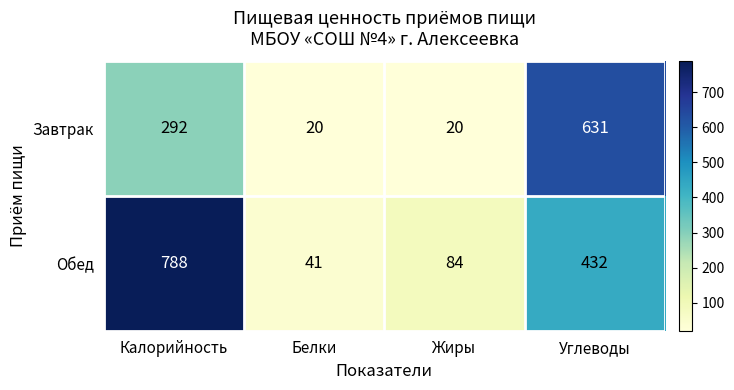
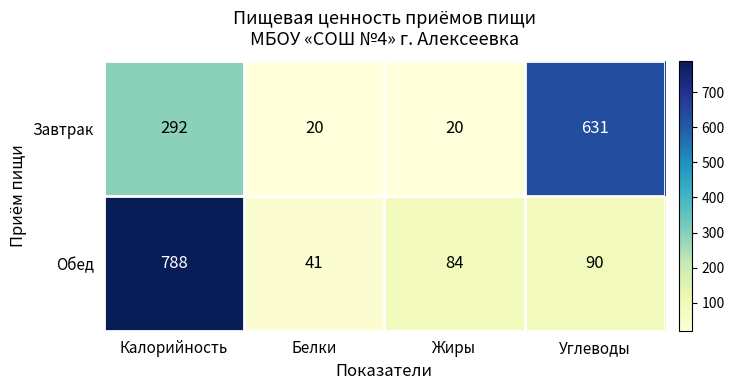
  {
    "Завтрак": {
      "Калорийность": 292,
      "Белки": 20,
      "Жиры": 20,
      "Углеводы": 631
    },
    "Обед": {
      "Калорийность": 788,
      "Белки": 41,
      "Жиры": 84,
-     "Углеводы": 432
+     "Углеводы": 90
    }
  }
